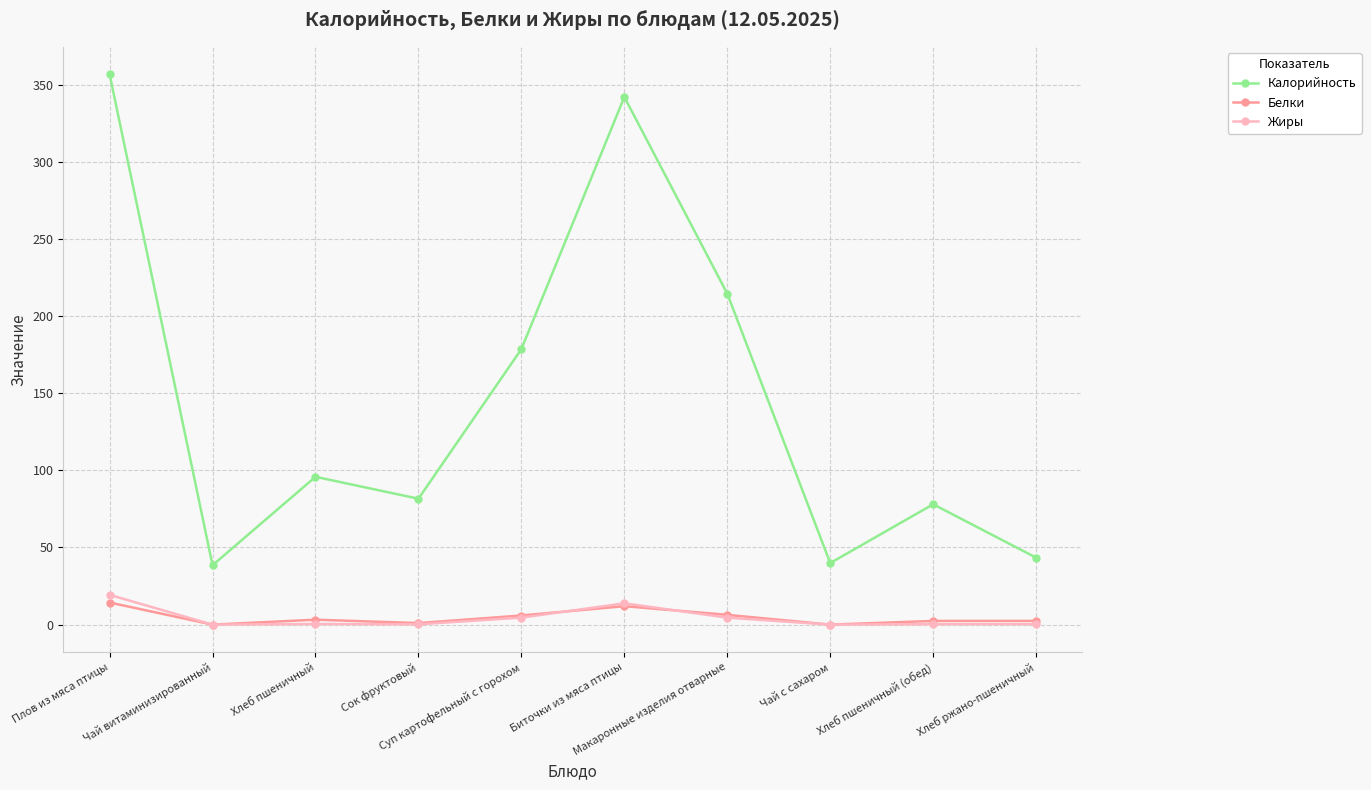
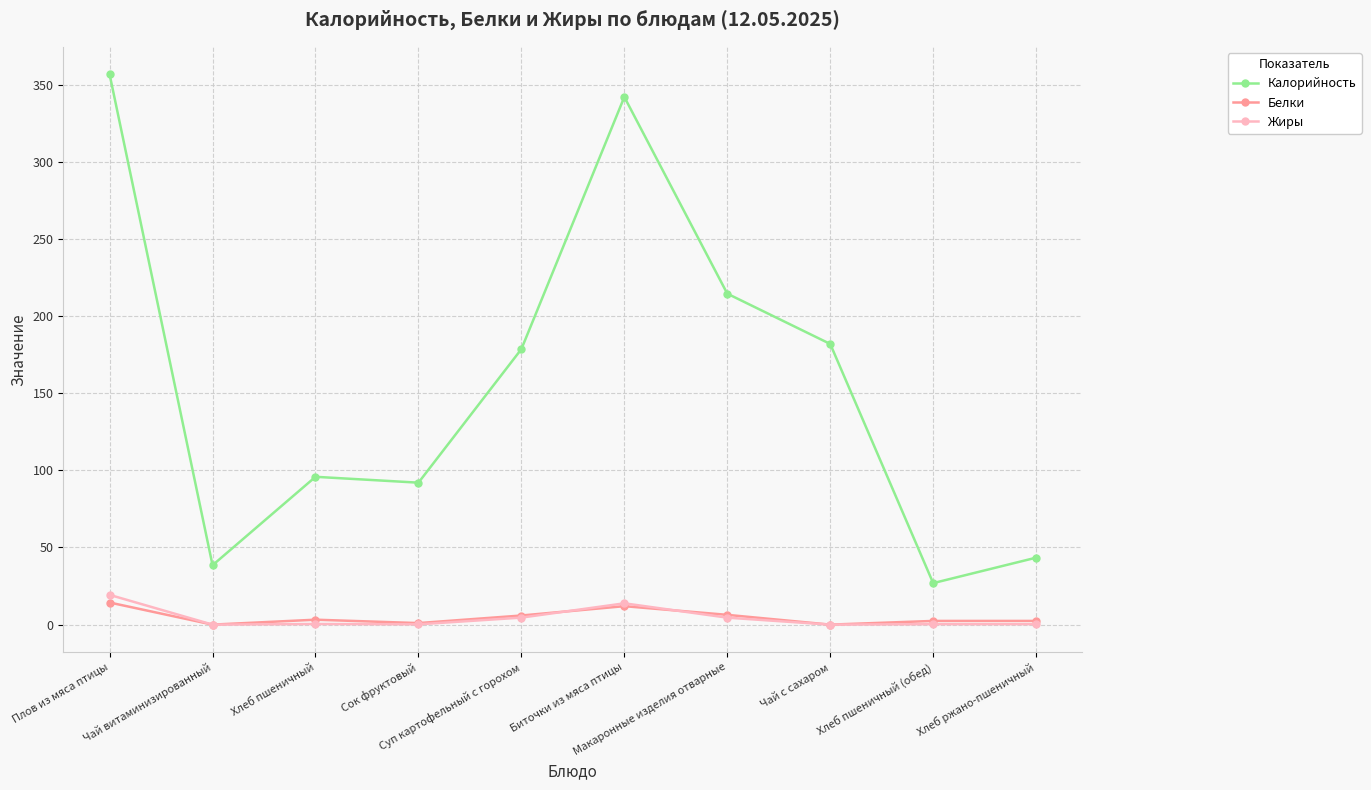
  {
    "Калорийность": {
      "Плов из мяса птицы": 357,
      "Чай витаминизированный": 39,
      "Хлеб пшеничный": 96,
-     "Сок фруктовый": 82,
+     "Сок фруктовый": 92,
      "Суп картофельный с горохом": 179,
      "Биточки из мяса птицы": 342,
      "Макаронные изделия отварные": 214,
-     "Чай с сахаром": 40,
-     "Хлеб пшеничный (обед)": 78,
+     "Чай с сахаром": 182,
+     "Хлеб пшеничный (обед)": 27,
      "Хлеб ржано-пшеничный": 43
    }
  }
